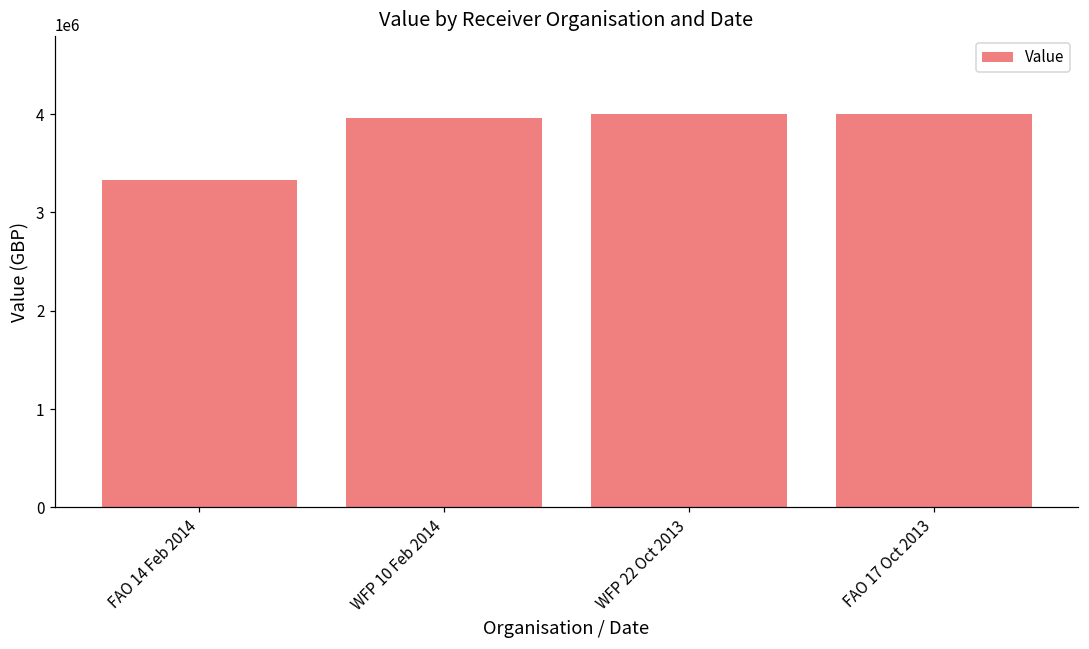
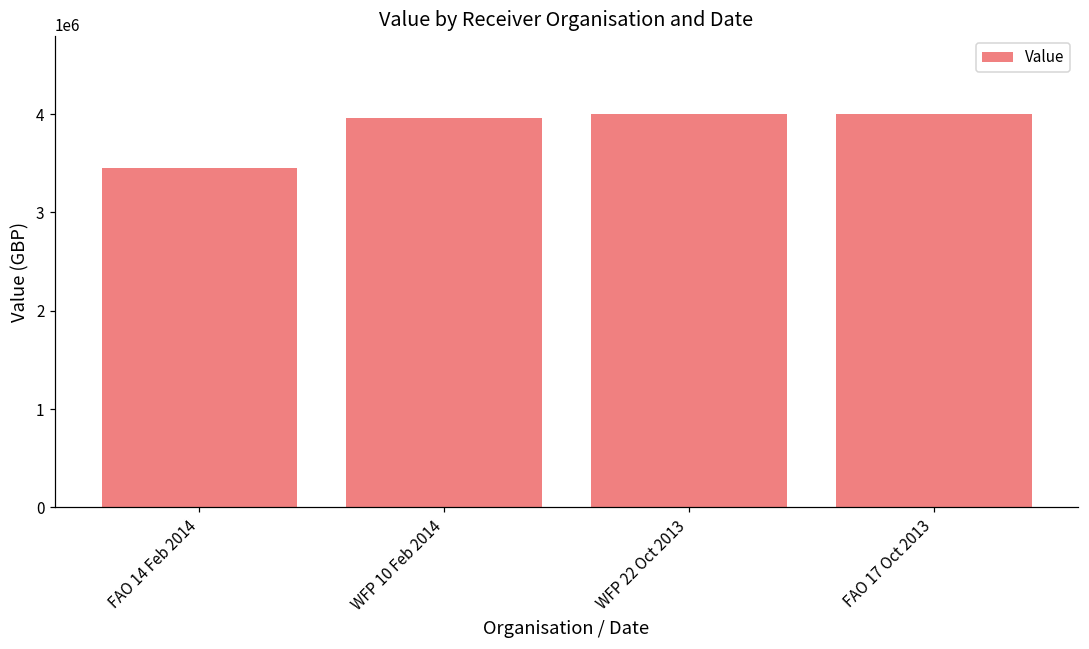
  {
-   "FAO 14 Feb 2014": 3300000,
+   "FAO 14 Feb 2014": 3500000,
    "WFP 10 Feb 2014": 4000000,
    "WFP 22 Oct 2013": 4000000,
    "FAO 17 Oct 2013": 4000000
  }
